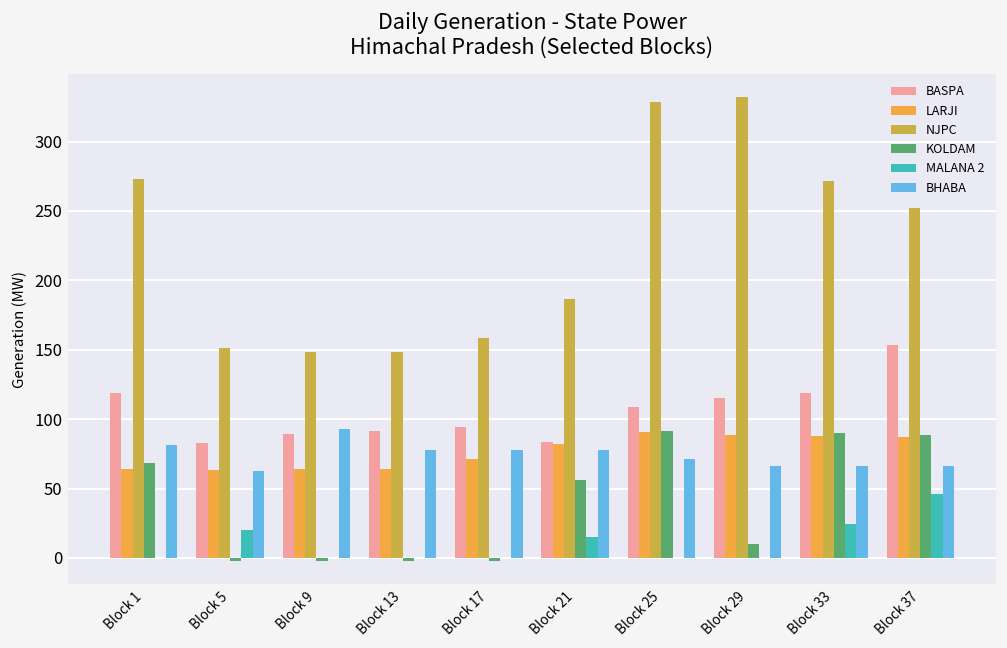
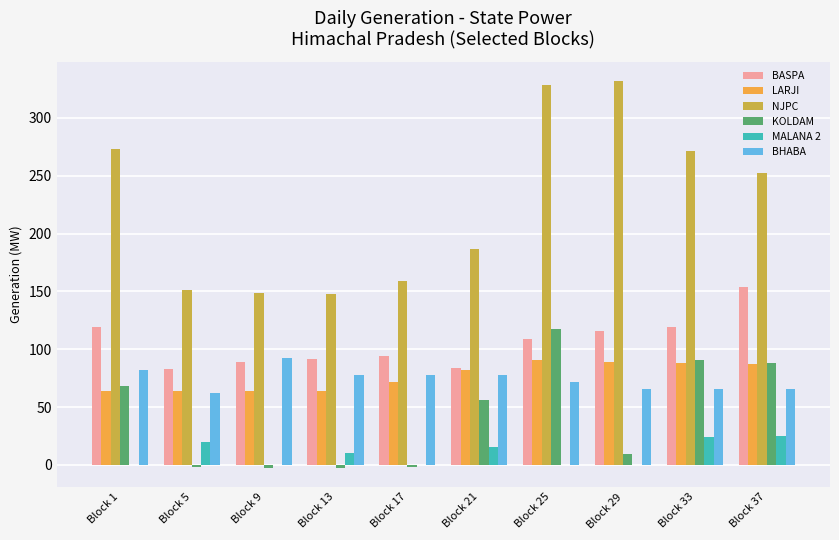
  {
    "BASPA": {
      "Block 1": 119,
      "Block 5": 83,
      "Block 9": 89,
      "Block 13": 92,
      "Block 17": 95,
      "Block 21": 84,
      "Block 25": 109,
      "Block 29": 115,
      "Block 33": 119,
      "Block 37": 154
    },
    "KOLDAM": {
      "Block 1": 69,
      "Block 9": -2,
      "Block 13": -2,
      "Block 17": -2,
      "Block 21": 56,
-     "Block 25": 92,
+     "Block 25": 118,
      "Block 29": 10,
      "Block 33": 90,
      "Block 37": 88
    },
    "MALANA 2": {
      "Block 5": 20,
      "Block 9": 0,
-     "Block 13": 0,
+     "Block 13": 10,
      "Block 17": 0,
      "Block 21": 15,
      "Block 25": 0,
      "Block 29": 0,
      "Block 33": 25,
-     "Block 37": 46
+     "Block 37": 25
    },
    "BHABA": {
      "Block 1": 82,
      "Block 5": 63,
      "Block 9": 93,
      "Block 13": 78,
      "Block 17": 78,
      "Block 21": 78,
      "Block 25": 71,
      "Block 29": 66,
      "Block 33": 66,
      "Block 37": 66
    }
  }
